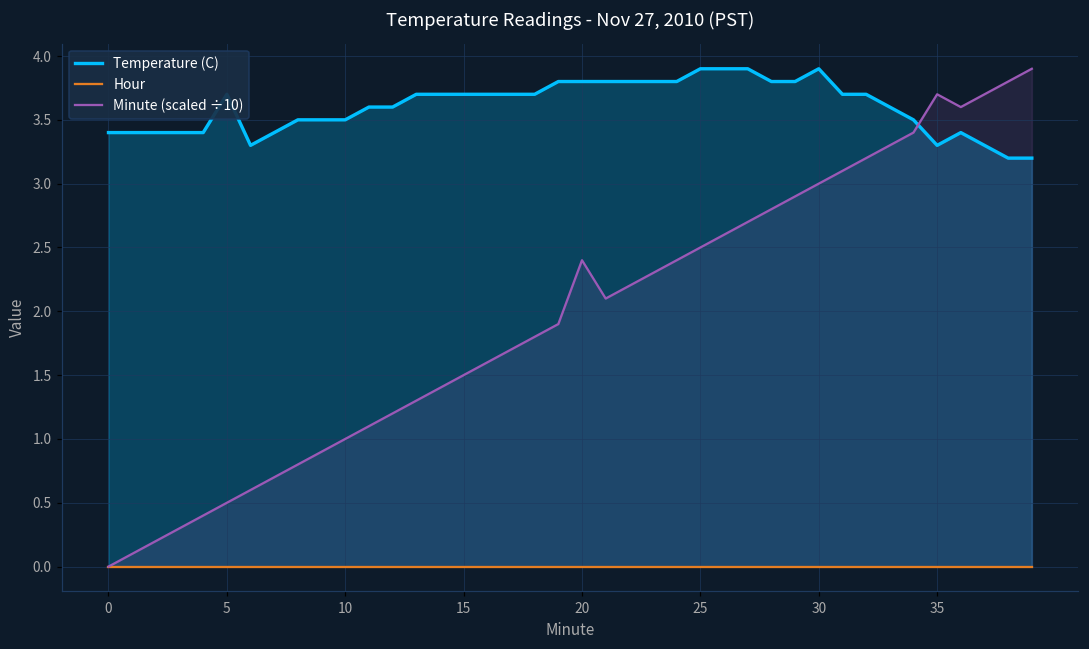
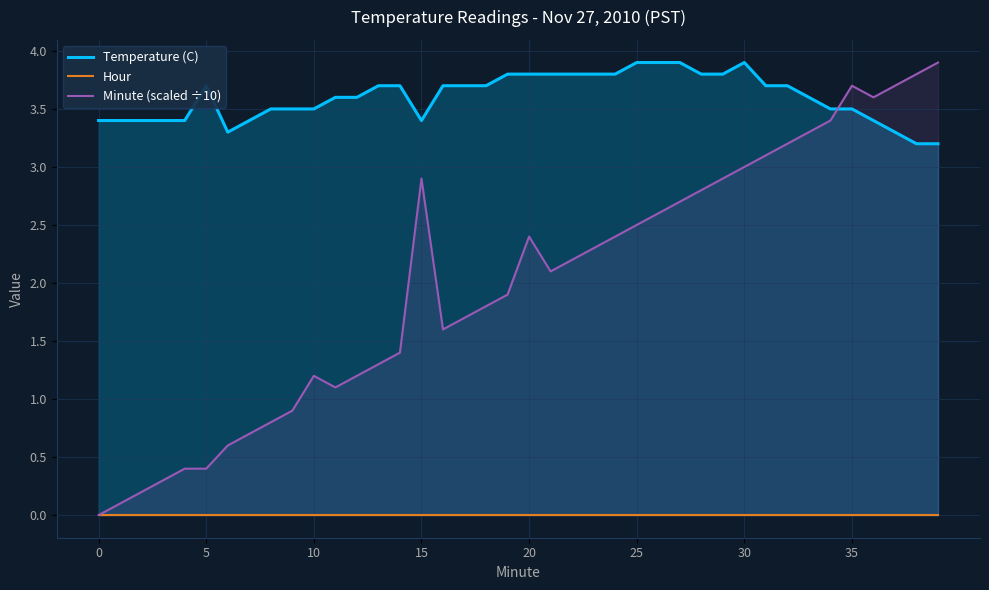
  {
    "Temperature (C)": {
      "0": 3.4,
      "10": 3.5,
-     "15": 3.7,
+     "15": 3.4,
      "20": 3.8,
      "25": 3.9,
      "30": 3.9,
-     "35": 3.3
+     "35": 3.5
    },
    "Hour": {
      "5": 0.00,
      "10": 0.00,
      "15": 0.00,
      "20": 0.00,
      "25": 0.00,
      "30": 0.00,
      "35": 0.00
    },
    "Minute (scaled ÷10)": {
-     "5": 0.50,
-     "10": 1.00,
-     "15": 1.50,
+     "5": 0.40,
+     "10": 1.20,
+     "15": 2.90,
      "20": 2.40,
      "25": 2.50,
      "30": 3.00,
      "35": 3.70
    }
  }
